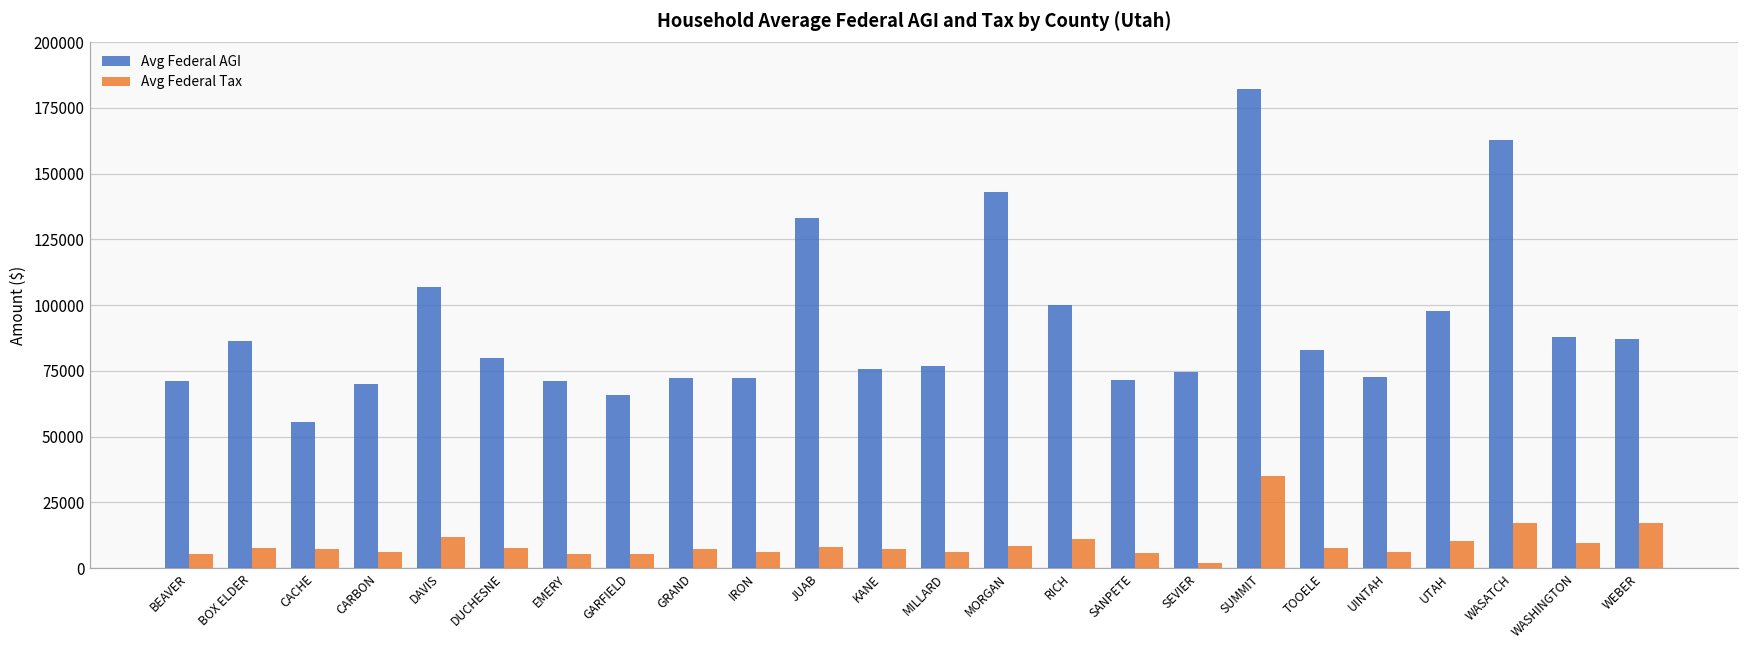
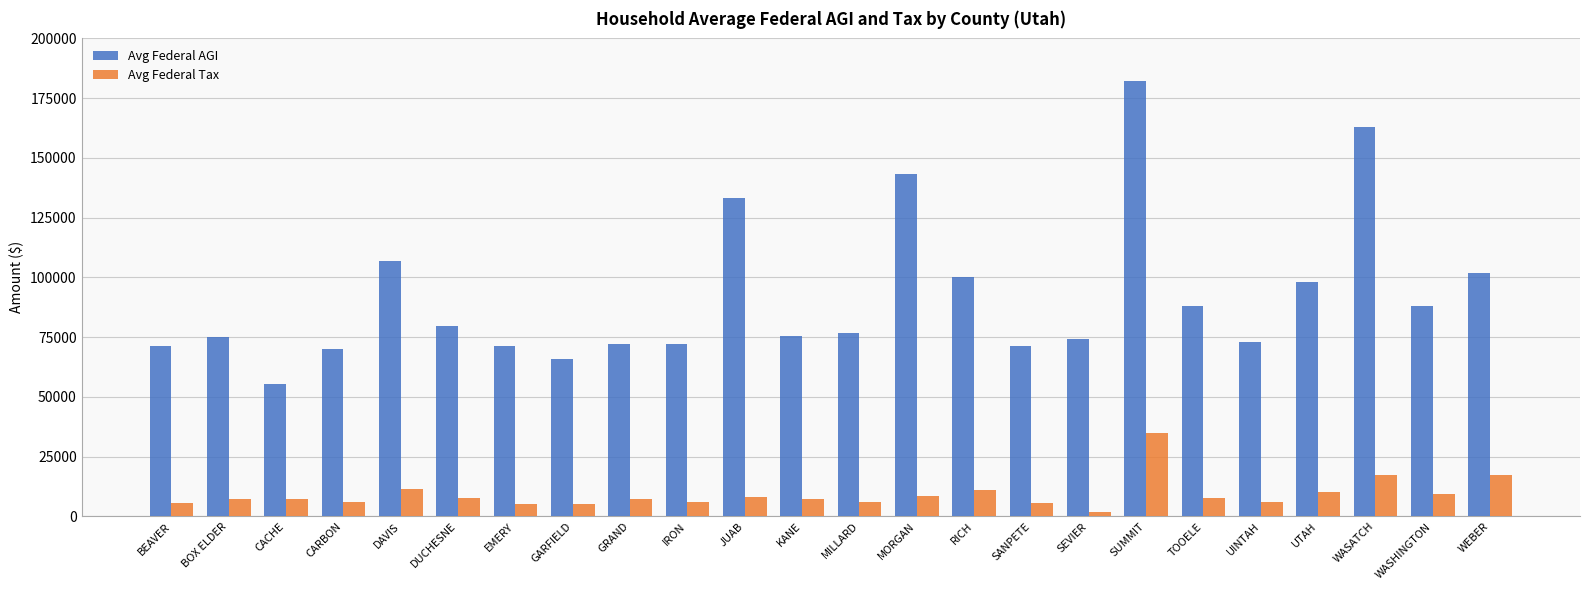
  {
    "Avg Federal AGI": {
      "BEAVER": 71000,
-     "BOX ELDER": 86000,
+     "BOX ELDER": 75000,
      "CACHE": 56000,
      "CARBON": 70000,
      "DAVIS": 107000,
      "DUCHESNE": 80000,
      "EMERY": 71000,
      "GARFIELD": 66000,
      "GRAND": 72000,
      "IRON": 72000,
      "JUAB": 133000,
      "KANE": 76000,
      "MILLARD": 77000,
      "MORGAN": 143000,
      "RICH": 100000,
      "SANPETE": 71000,
      "SEVIER": 74000,
      "SUMMIT": 182000,
-     "TOOELE": 83000,
+     "TOOELE": 88000,
      "UINTAH": 73000,
      "UTAH": 98000,
      "WASATCH": 163000,
      "WASHINGTON": 88000,
-     "WEBER": 87000
+     "WEBER": 102000
    },
    "Avg Federal Tax": {
      "BEAVER": 6000,
      "BOX ELDER": 7000,
      "CACHE": 7000,
      "CARBON": 6000,
      "DAVIS": 12000,
      "DUCHESNE": 8000,
      "EMERY": 5000,
      "GARFIELD": 5000,
      "GRAND": 7000,
      "IRON": 6000,
      "JUAB": 8000,
      "KANE": 7000,
      "MILLARD": 6000,
      "MORGAN": 9000,
      "RICH": 11000,
      "SANPETE": 6000,
      "SEVIER": 2000,
      "SUMMIT": 35000,
      "TOOELE": 8000,
      "UINTAH": 6000,
      "UTAH": 10000,
      "WASATCH": 17000,
      "WASHINGTON": 9000,
      "WEBER": 17000
    }
  }
